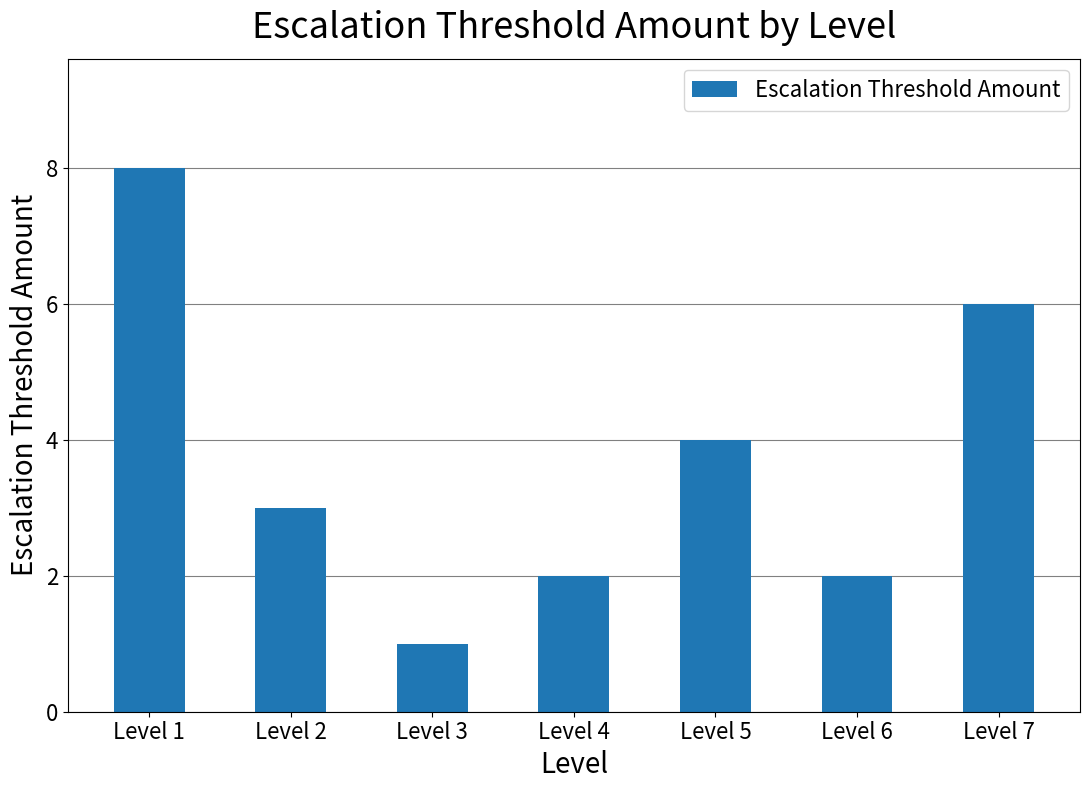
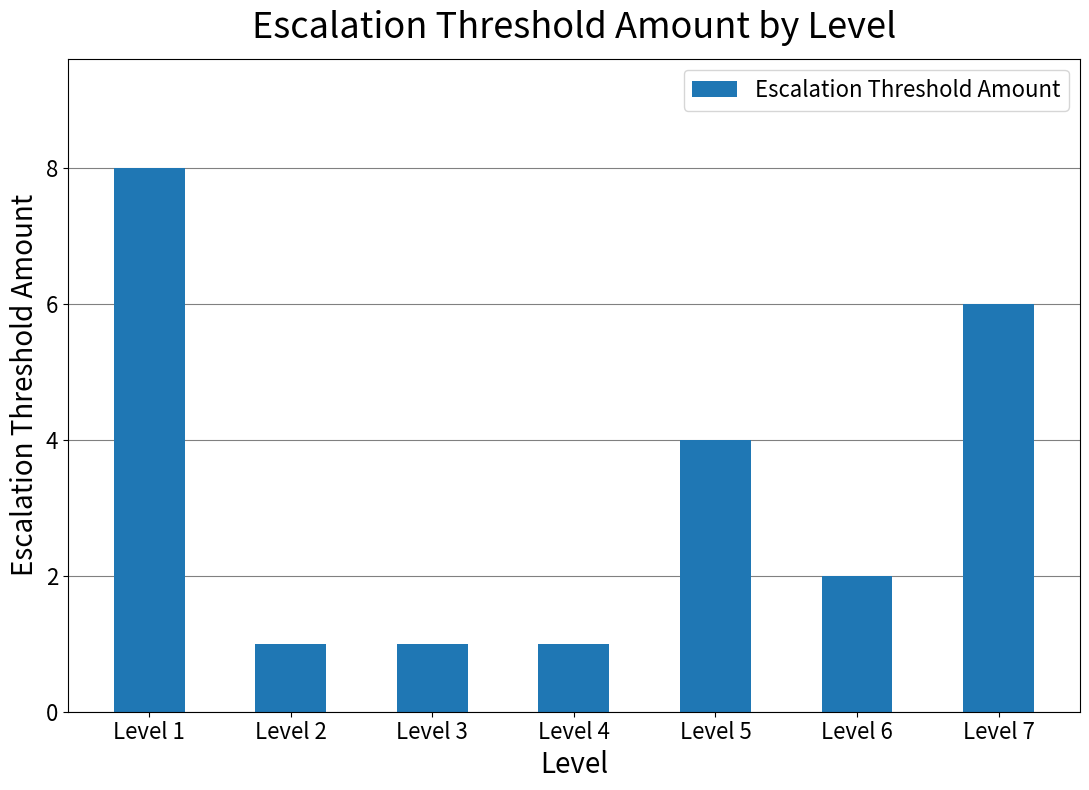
  {
    "Level 1": 8,
-   "Level 2": 3,
+   "Level 2": 1,
    "Level 3": 1,
-   "Level 4": 2,
+   "Level 4": 1,
    "Level 5": 4,
    "Level 6": 2,
    "Level 7": 6
  }
